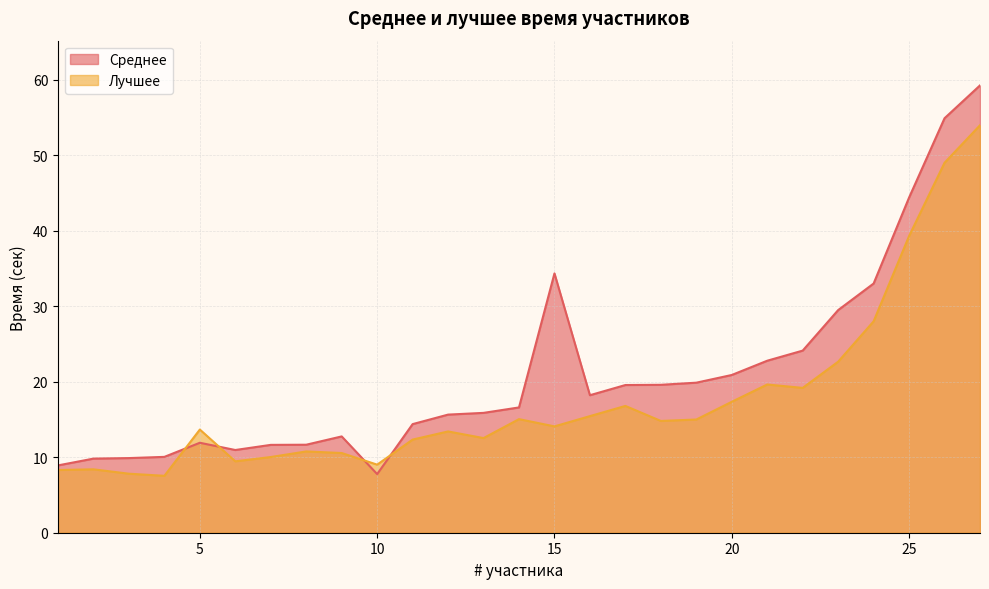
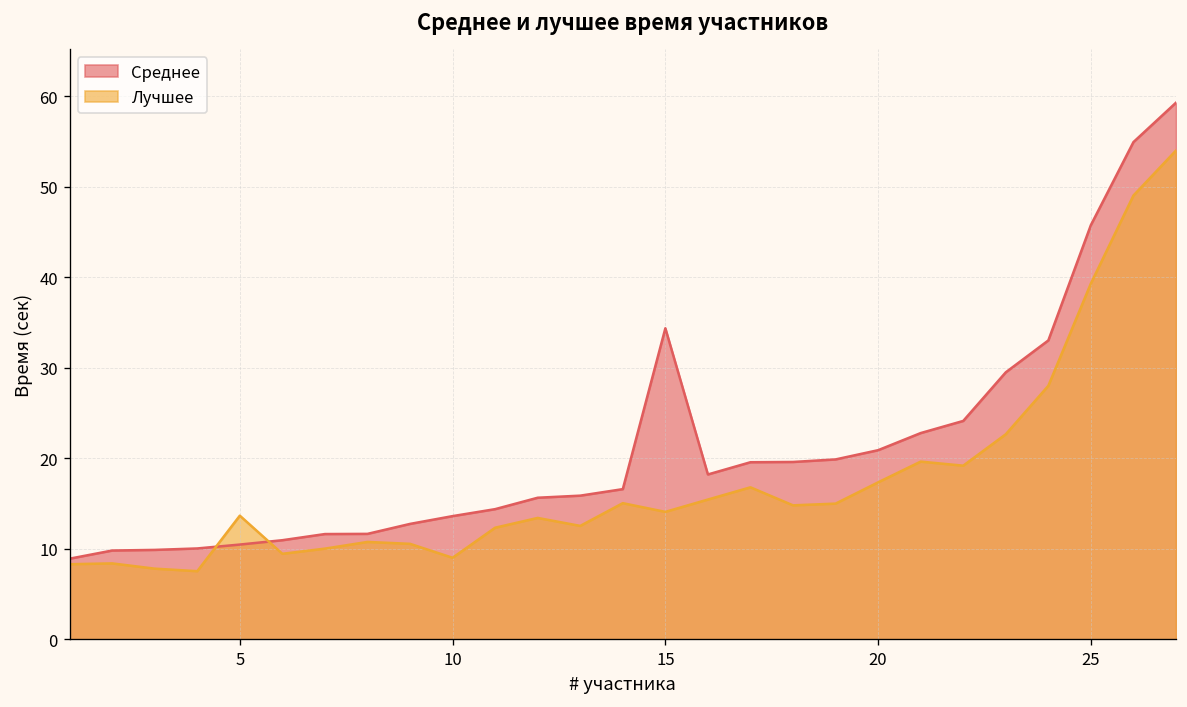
  {
    "Среднее": {
-     "5": 12,
-     "10": 8,
+     "5": 10,
+     "10": 14,
      "15": 34,
      "20": 21,
-     "25": 44
+     "25": 46
    },
    "Лучшее": {
      "5": 14,
      "10": 9,
      "15": 14,
      "20": 17,
      "25": 39
    }
  }
